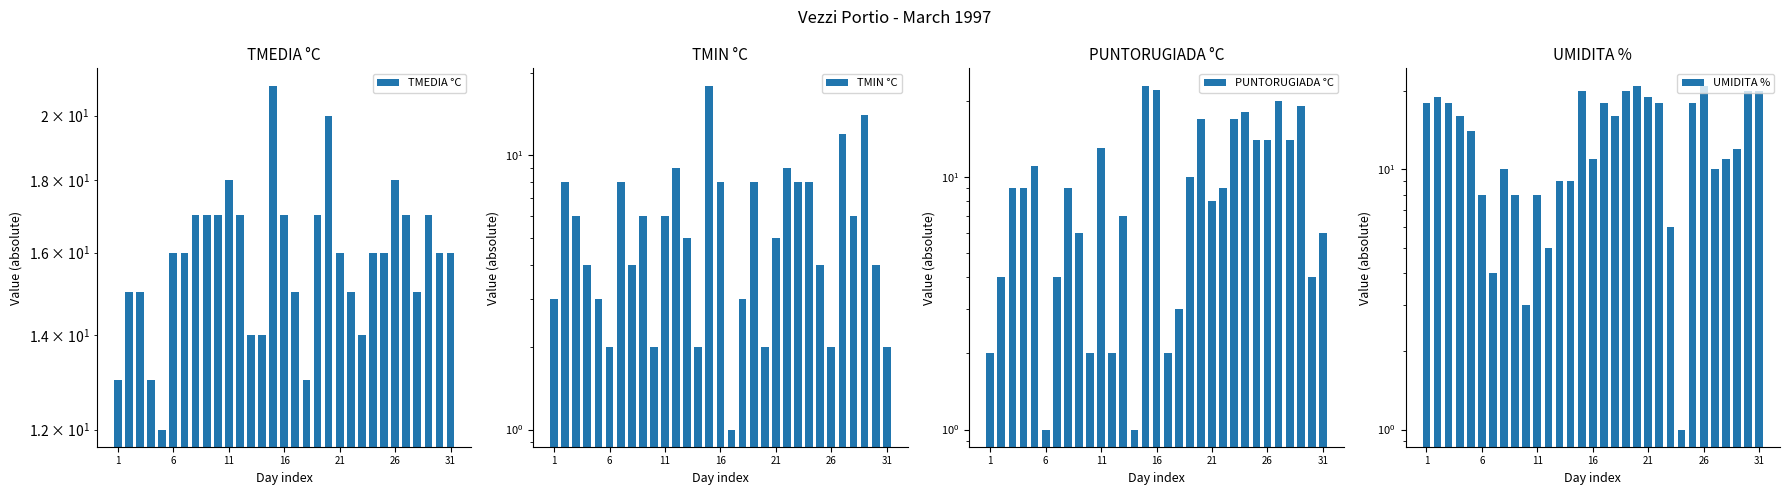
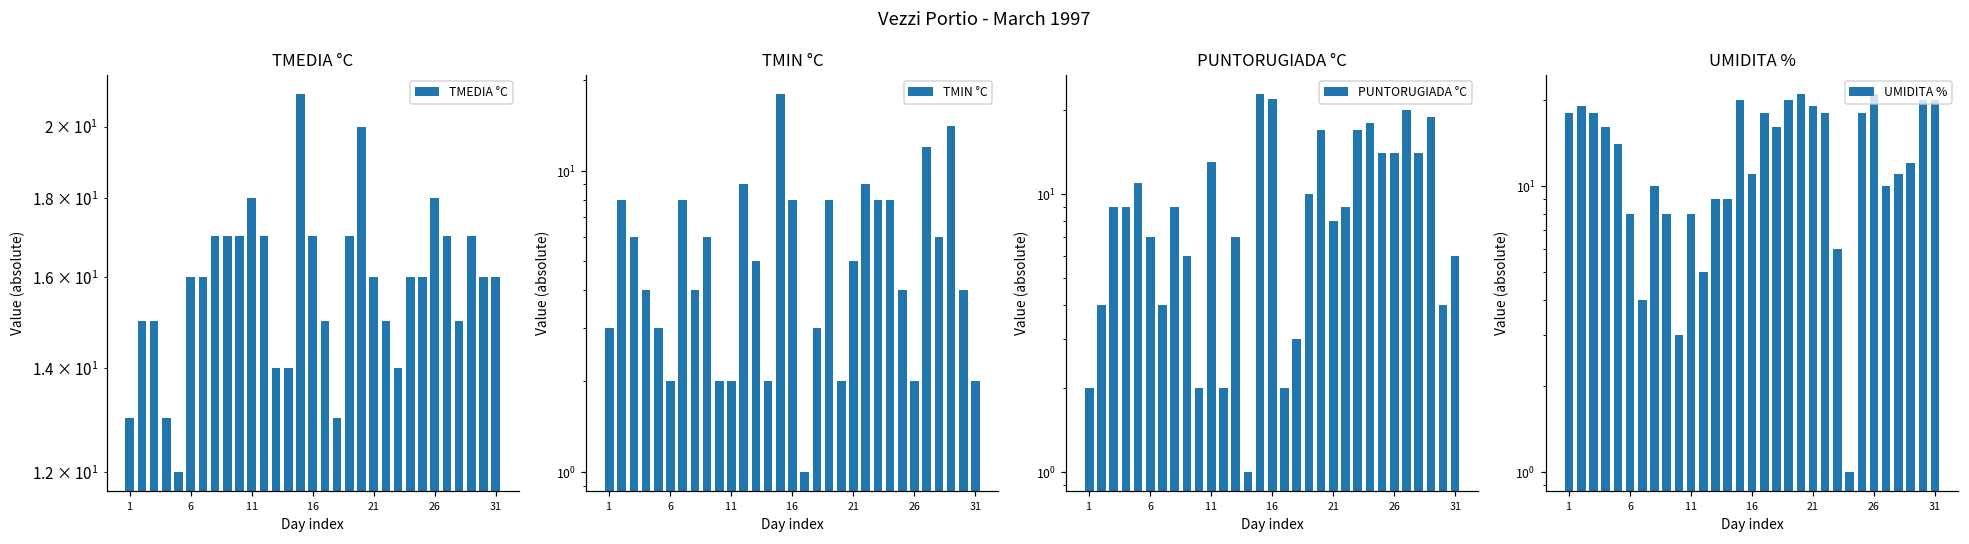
  {
    "TMIN °C": {
      "1": 3,
      "6": 2,
-     "11": 6,
+     "11": 2,
      "16": 8,
      "21": 5,
      "26": 2,
      "31": 2
    },
    "PUNTORUGIADA °C": {
      "1": 2,
-     "6": 1,
+     "6": 7,
      "11": 13,
      "16": 22,
      "21": 8,
      "26": 14,
      "31": 6
    },
    "UMIDITA %": {
      "1": 18,
      "6": 8.0,
      "11": 8.0,
      "16": 11.0,
      "21": 19
    }
  }
